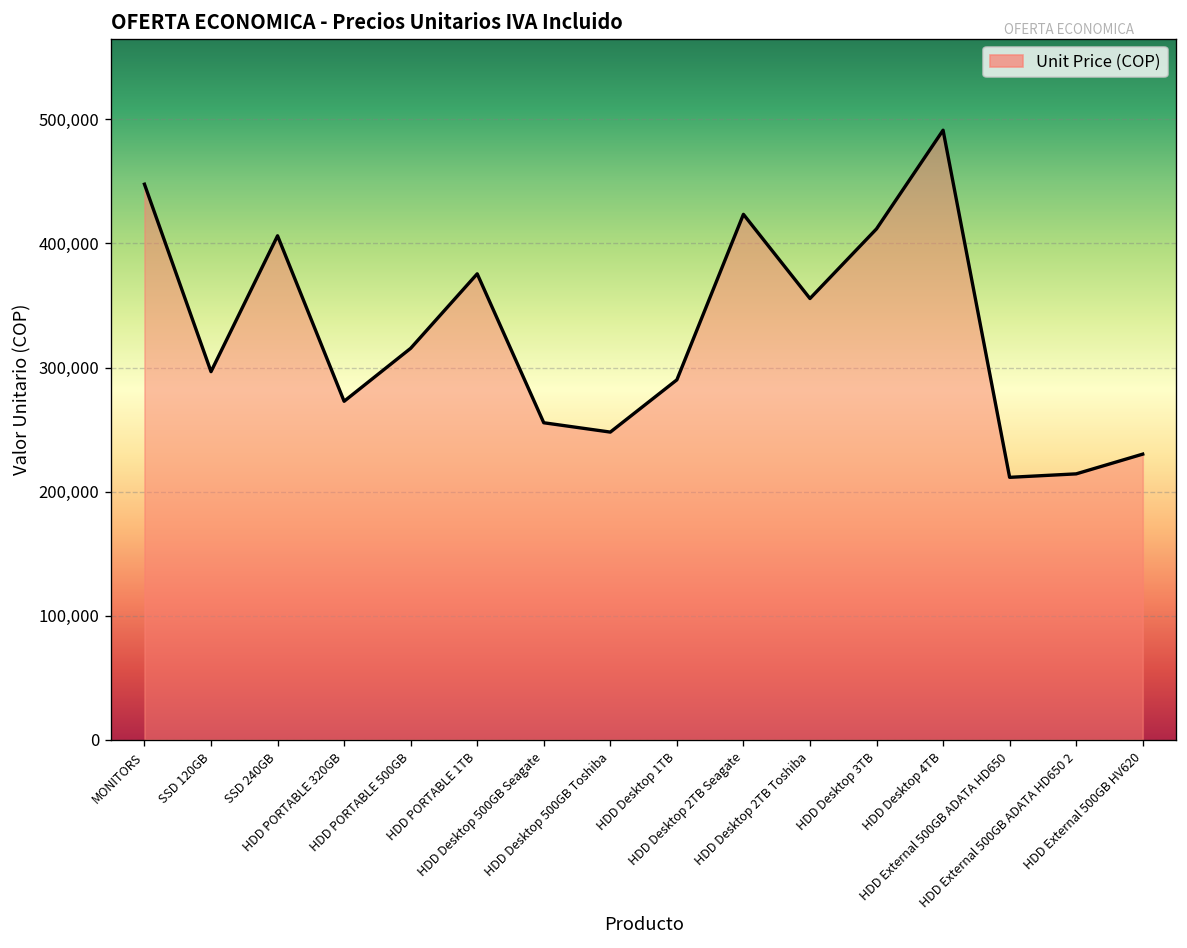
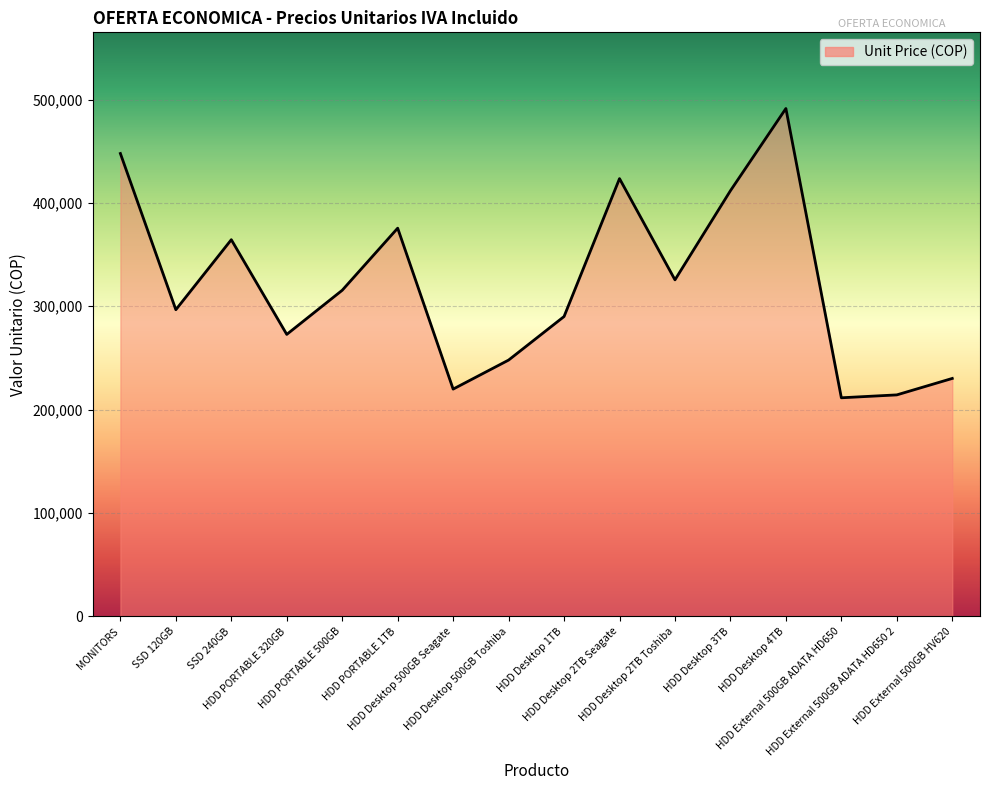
  {
    "MONITORS": "448,000",
    "SSD 120GB": "297,000",
-   "SSD 240GB": "406,000",
+   "SSD 240GB": "364,000",
    "HDD PORTABLE 320GB": "273,000",
    "HDD PORTABLE 500GB": "315,000",
    "HDD PORTABLE 1TB": "376,000",
-   "HDD Desktop 500GB Seagate": "255,000",
+   "HDD Desktop 500GB Seagate": "220,000",
    "HDD Desktop 500GB Toshiba": "248,000",
    "HDD Desktop 1TB": "290,000",
    "HDD Desktop 2TB Seagate": "424,000",
-   "HDD Desktop 2TB Toshiba": "356,000",
+   "HDD Desktop 2TB Toshiba": "326,000",
    "HDD Desktop 3TB": "412,000",
    "HDD Desktop 4TB": "491,000",
    "HDD External 500GB ADATA HD650": "211,000",
    "HDD External 500GB ADATA HD650 2": "214,000",
    "HDD External 500GB HV620": "230,000"
  }
